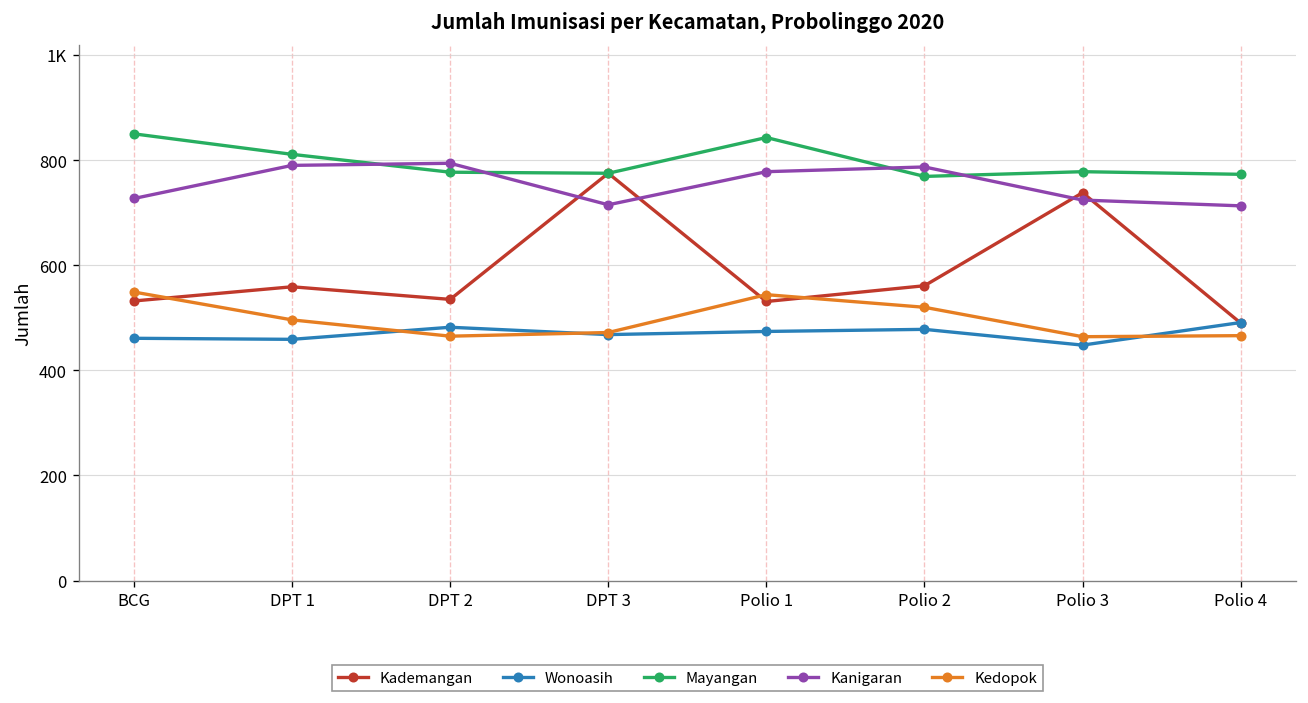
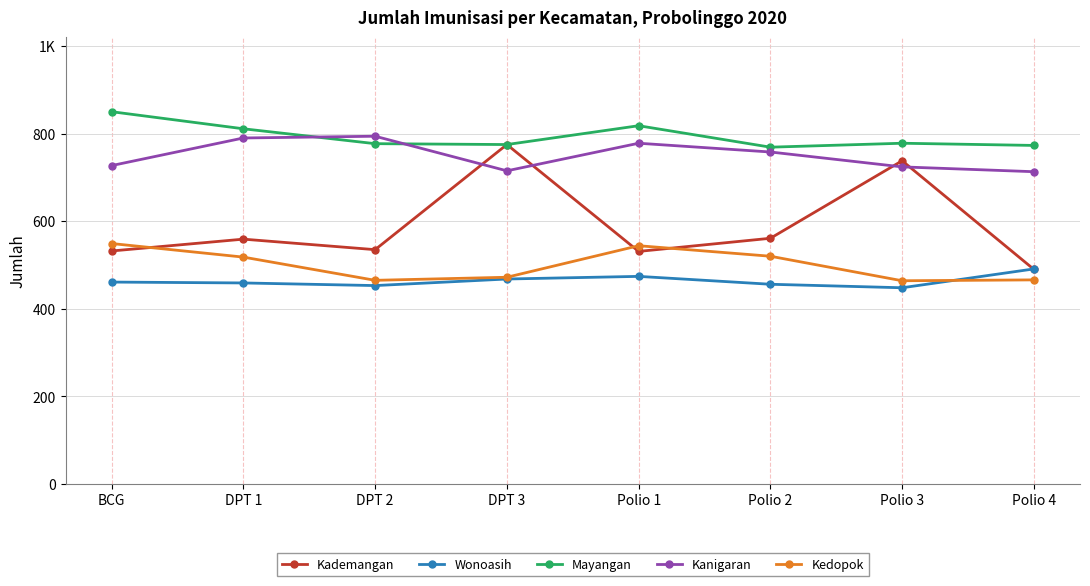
  {
    "Kademangan": {
      "BCG": 530,
      "DPT 1": 560,
      "DPT 2": 540,
      "Polio 1": 530,
      "Polio 2": 560,
      "Polio 3": 740
    },
    "Wonoasih": {
      "BCG": 460,
      "DPT 1": 460,
-     "DPT 2": 480,
+     "DPT 2": 450,
      "Polio 1": 470,
-     "Polio 2": 480,
+     "Polio 2": 460,
      "Polio 3": 450
    },
    "Mayangan": {
      "BCG": 850,
      "DPT 1": 810,
      "DPT 2": 780,
-     "Polio 1": 840,
+     "Polio 1": 820,
      "Polio 2": 770,
      "Polio 3": 780,
      "Polio 4": 770
    },
    "Kanigaran": {
      "BCG": 730,
      "DPT 1": 790,
      "DPT 2": 790,
      "DPT 3": 720,
      "Polio 1": 780,
-     "Polio 2": 790,
+     "Polio 2": 760,
      "Polio 3": 720,
      "Polio 4": 710
    },
    "Kedopok": {
      "BCG": 550,
-     "DPT 1": 500,
+     "DPT 1": 520,
      "DPT 2": 470,
      "Polio 1": 540,
      "Polio 2": 520,
      "Polio 3": 460,
      "Polio 4": 470
    }
  }
